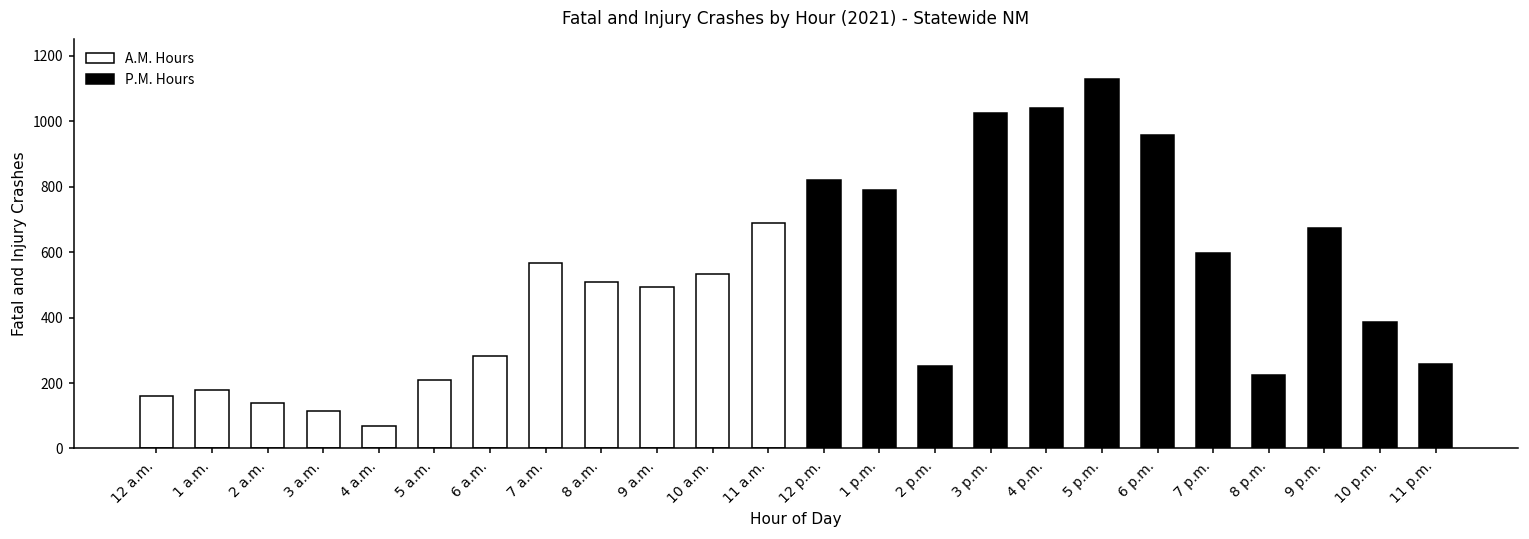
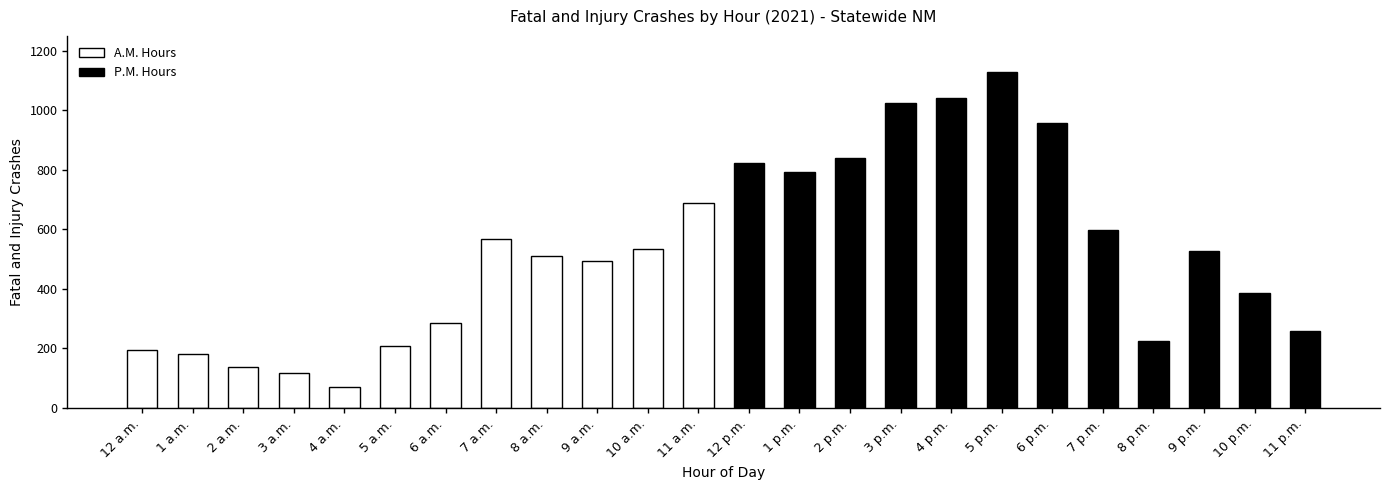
  {
-   "12 a.m.": 160,
+   "12 a.m.": 200,
    "1 a.m.": 180,
    "2 a.m.": 140,
    "3 a.m.": 120,
    "4 a.m.": 70,
    "5 a.m.": 210,
    "6 a.m.": 280,
    "7 a.m.": 570,
    "8 a.m.": 510,
    "9 a.m.": 490,
    "10 a.m.": 530,
    "11 a.m.": 690,
    "12 p.m.": 820,
    "1 p.m.": 790,
-   "2 p.m.": 250,
+   "2 p.m.": 840,
    "3 p.m.": 1030,
    "4 p.m.": 1040,
    "5 p.m.": 1130,
    "6 p.m.": 960,
    "7 p.m.": 600,
    "8 p.m.": 230,
-   "9 p.m.": 680,
+   "9 p.m.": 530,
    "10 p.m.": 390,
    "11 p.m.": 260
  }
